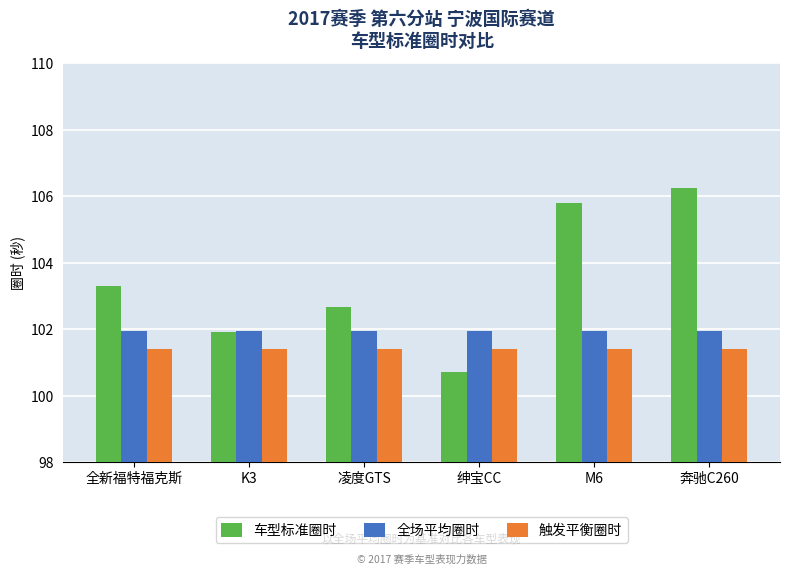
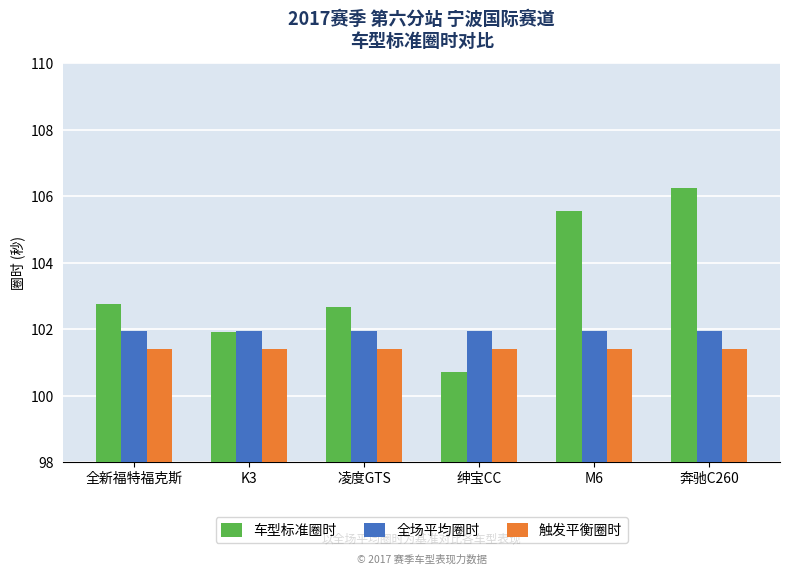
  {
    "车型标准圈时": {
-     "全新福特福克斯": 103.3,
+     "全新福特福克斯": 102.8,
      "K3": 101.9,
      "凌度GTS": 102.7,
      "绅宝CC": 100.7,
-     "M6": 105.8,
+     "M6": 105.5,
      "奔驰C260": 106.3
    },
    "全场平均圈时": {
      "全新福特福克斯": 102.0,
      "K3": 102.0,
      "凌度GTS": 102.0,
      "绅宝CC": 102.0,
      "M6": 102.0,
      "奔驰C260": 102.0
    },
    "触发平衡圈时": {
      "全新福特福克斯": 101.4,
      "K3": 101.4,
      "凌度GTS": 101.4,
      "绅宝CC": 101.4,
      "M6": 101.4,
      "奔驰C260": 101.4
    }
  }
